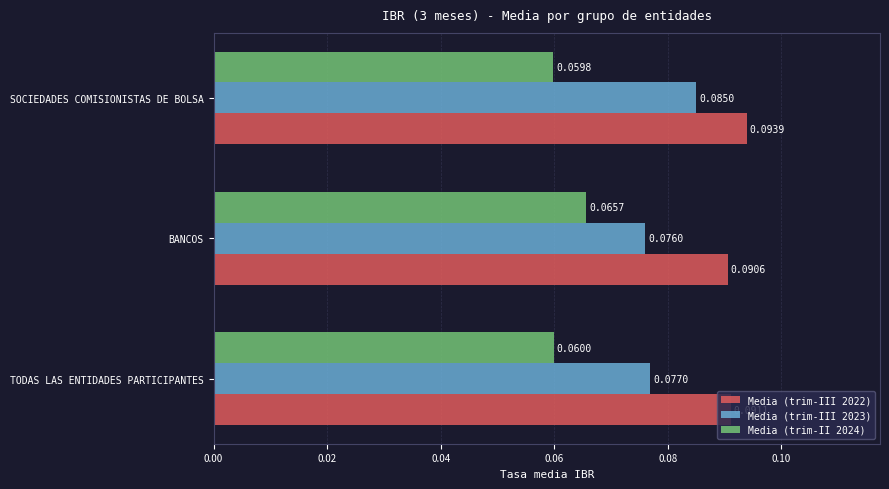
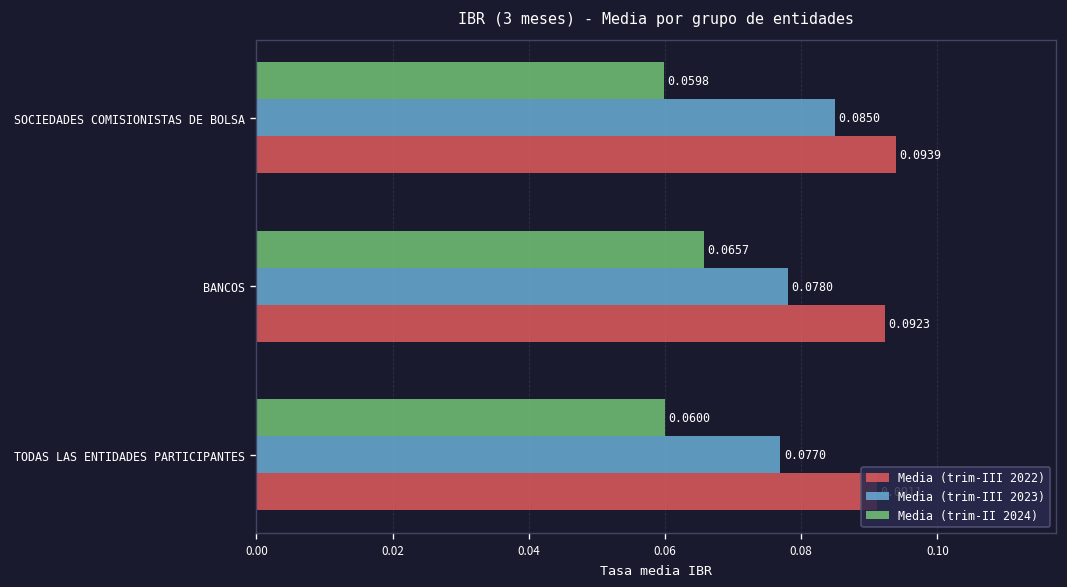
  {
    "Media (trim-III 2022)": {
      "SOCIEDADES COMISIONISTAS DE BOLSA": 0.0939,
-     "BANCOS": 0.0906
+     "BANCOS": 0.0923
    },
    "Media (trim-III 2023)": {
      "SOCIEDADES COMISIONISTAS DE BOLSA": 0.0850,
-     "BANCOS": 0.0760,
+     "BANCOS": 0.0780,
      "TODAS LAS ENTIDADES PARTICIPANTES": 0.0770
    },
    "Media (trim-II 2024)": {
      "SOCIEDADES COMISIONISTAS DE BOLSA": 0.0598,
      "BANCOS": 0.0657,
      "TODAS LAS ENTIDADES PARTICIPANTES": 0.0600
    }
  }
